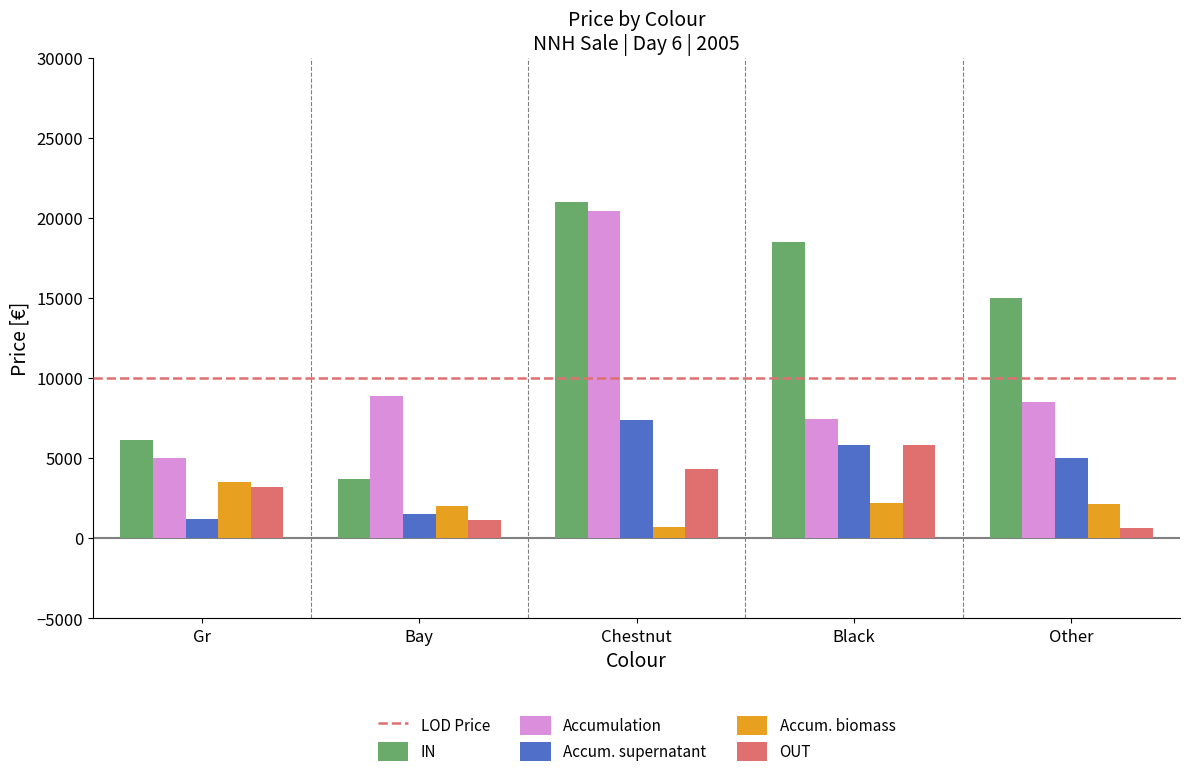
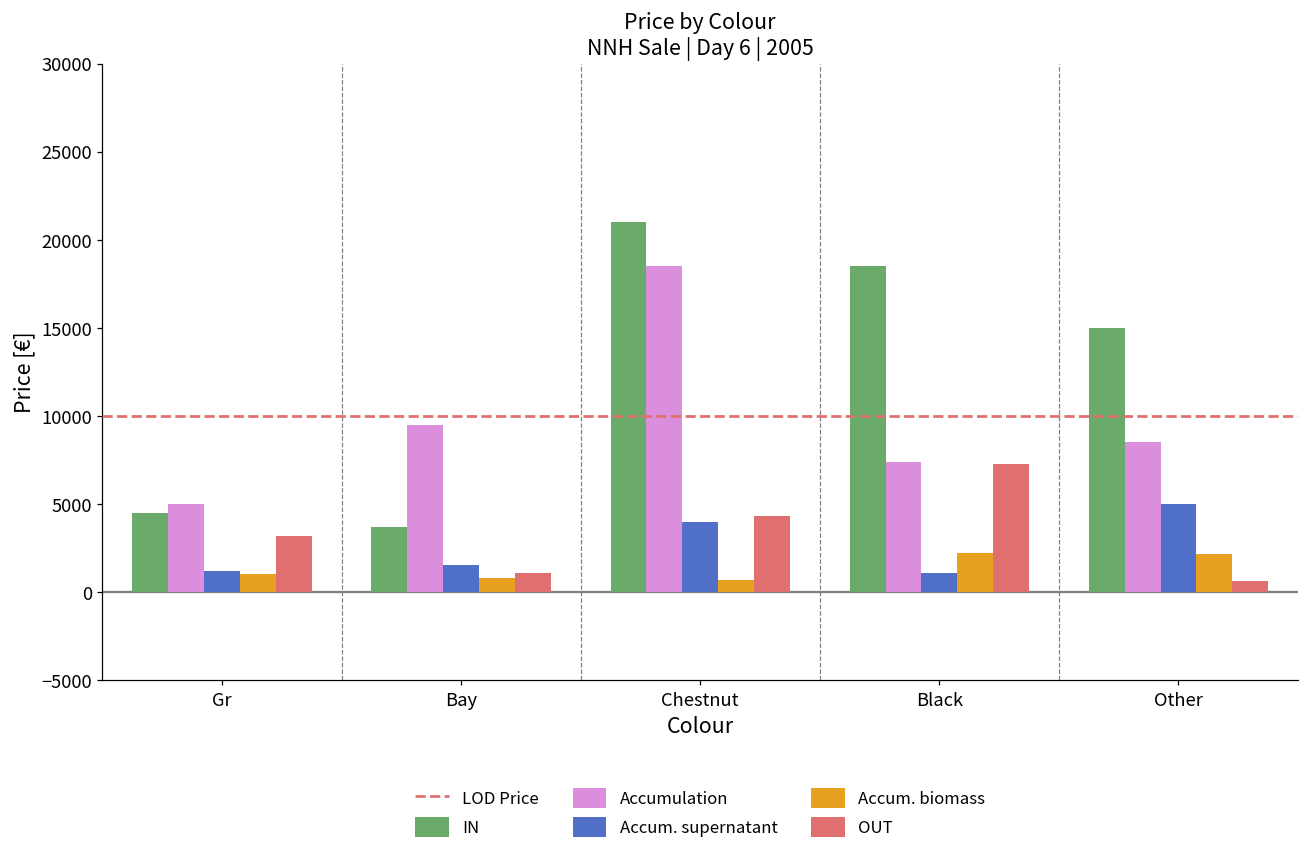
  {
    "IN": {
-     "Gr": 6100,
+     "Gr": 4500,
      "Bay": 3700,
      "Chestnut": 21000,
      "Black": 18500,
      "Other": 15000
    },
    "Accumulation": {
      "Gr": 5000,
-     "Bay": 8900,
-     "Chestnut": 20400,
+     "Bay": 9500,
+     "Chestnut": 18500,
      "Black": 7400,
      "Other": 8500
    },
    "Accum. supernatant": {
      "Gr": 1200,
      "Bay": 1500,
-     "Chestnut": 7400,
-     "Black": 5800,
+     "Chestnut": 4000,
+     "Black": 1100,
      "Other": 5000
    },
    "Accum. biomass": {
-     "Gr": 3500,
-     "Bay": 2000,
+     "Gr": 1100,
+     "Bay": 800,
      "Chestnut": 700,
      "Black": 2200,
      "Other": 2200
    },
    "OUT": {
      "Gr": 3200,
      "Bay": 1100,
      "Chestnut": 4300,
-     "Black": 5800,
+     "Black": 7300,
      "Other": 600
    }
  }
